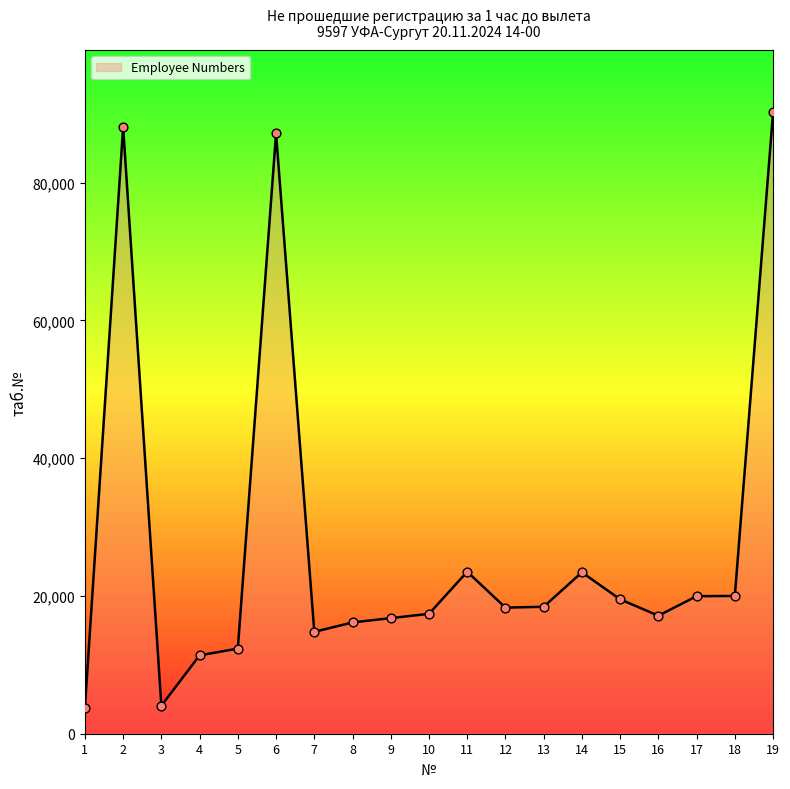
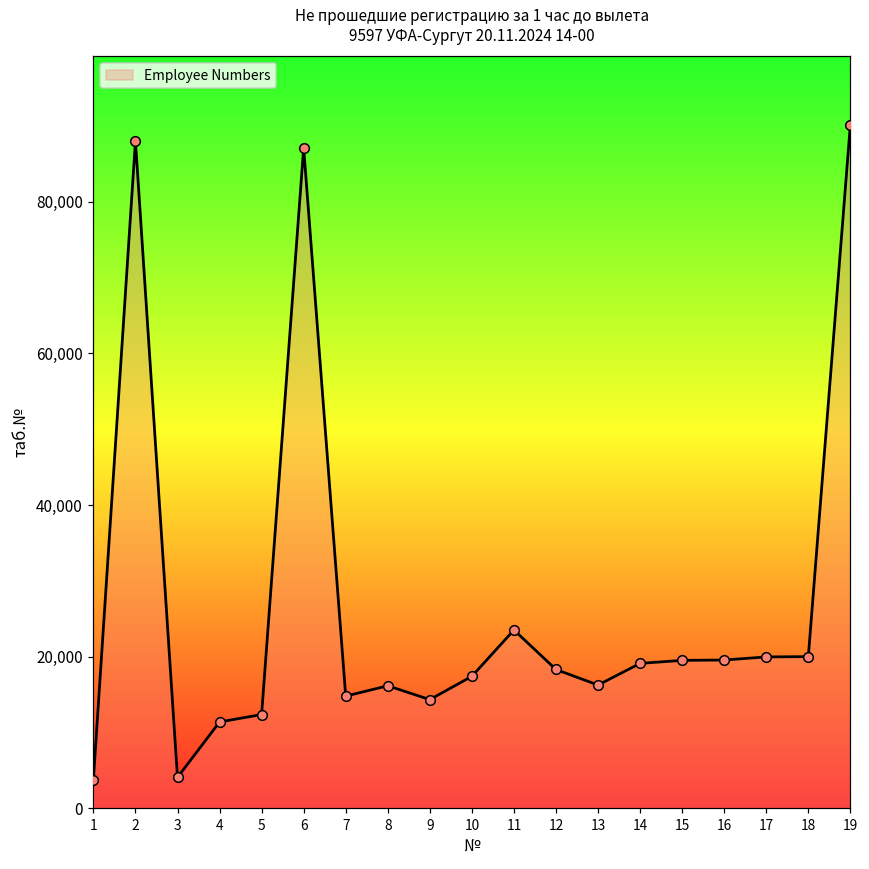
  {
    "1": "4,000",
    "2": "88,000",
    "3": "4,000",
    "4": "11,000",
    "5": "12,000",
    "6": "87,000",
    "7": "15,000",
    "8": "16,000",
-   "9": "17,000",
+   "9": "14,000",
    "10": "17,000",
    "11": "24,000",
    "12": "18,000",
-   "13": "18,000",
-   "14": "23,000",
+   "13": "16,000",
+   "14": "19,000",
    "15": "20,000",
-   "16": "17,000",
+   "16": "20,000",
    "17": "20,000",
    "18": "20,000",
    "19": "90,000"
  }
